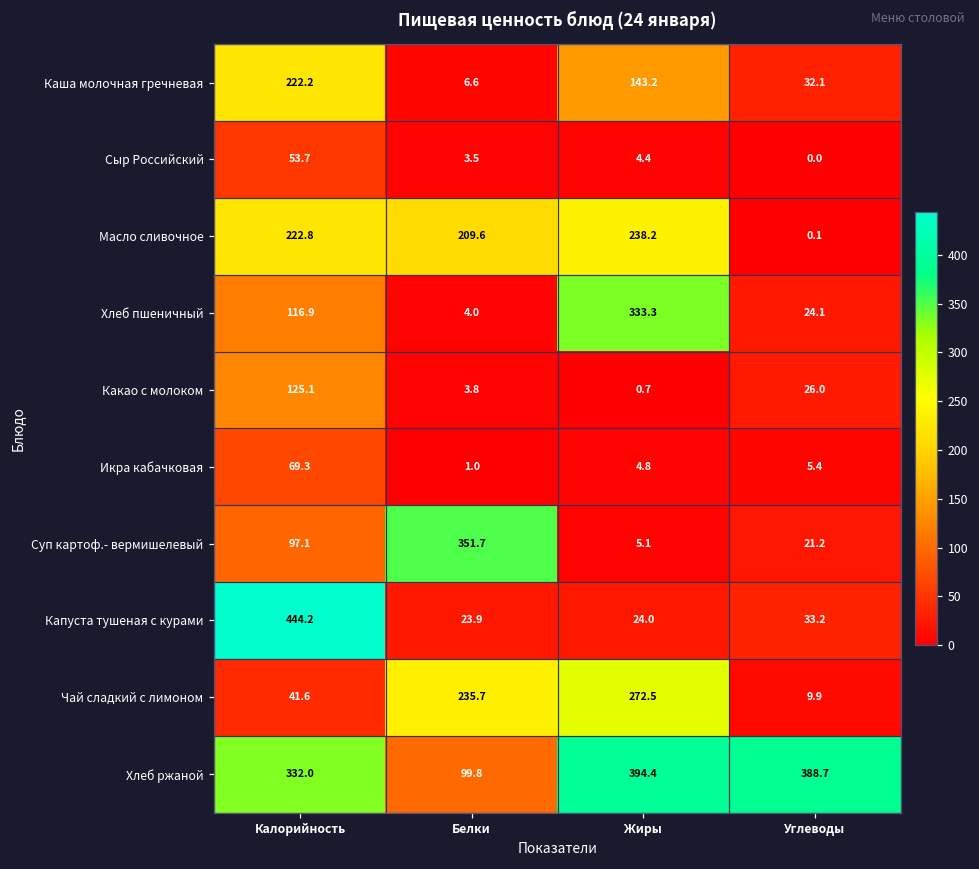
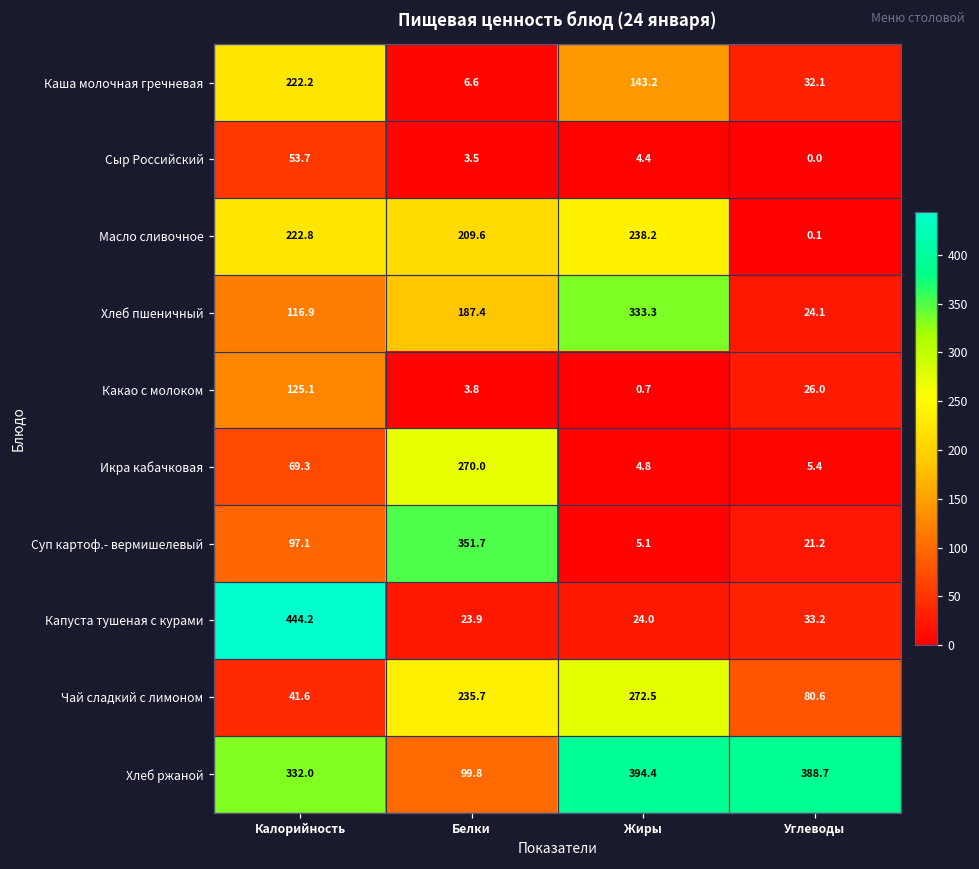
  {
    "Каша молочная гречневая": {
      "Калорийность": 222.2,
      "Белки": 6.6,
      "Жиры": 143.2,
      "Углеводы": 32.1
    },
    "Сыр Российский": {
      "Калорийность": 53.7,
      "Белки": 3.5,
      "Жиры": 4.4,
      "Углеводы": 0.0
    },
    "Масло сливочное": {
      "Калорийность": 222.8,
      "Белки": 209.6,
      "Жиры": 238.2,
      "Углеводы": 0.1
    },
    "Хлеб пшеничный": {
      "Калорийность": 116.9,
-     "Белки": 4.0,
+     "Белки": 187.4,
      "Жиры": 333.3,
      "Углеводы": 24.1
    },
    "Какао с молоком": {
      "Калорийность": 125.1,
      "Белки": 3.8,
      "Жиры": 0.7,
      "Углеводы": 26.0
    },
    "Икра кабачковая": {
      "Калорийность": 69.3,
-     "Белки": 1.0,
+     "Белки": 270.0,
      "Жиры": 4.8,
      "Углеводы": 5.4
    },
    "Суп картоф.- вермишелевый": {
      "Калорийность": 97.1,
      "Белки": 351.7,
      "Жиры": 5.1,
      "Углеводы": 21.2
    },
    "Капуста тушеная с курами": {
      "Калорийность": 444.2,
      "Белки": 23.9,
      "Жиры": 24.0,
      "Углеводы": 33.2
    },
    "Чай сладкий с лимоном": {
      "Калорийность": 41.6,
      "Белки": 235.7,
      "Жиры": 272.5,
-     "Углеводы": 9.9
+     "Углеводы": 80.6
    },
    "Хлеб ржаной": {
      "Калорийность": 332.0,
      "Белки": 99.8,
      "Жиры": 394.4,
      "Углеводы": 388.7
    }
  }
